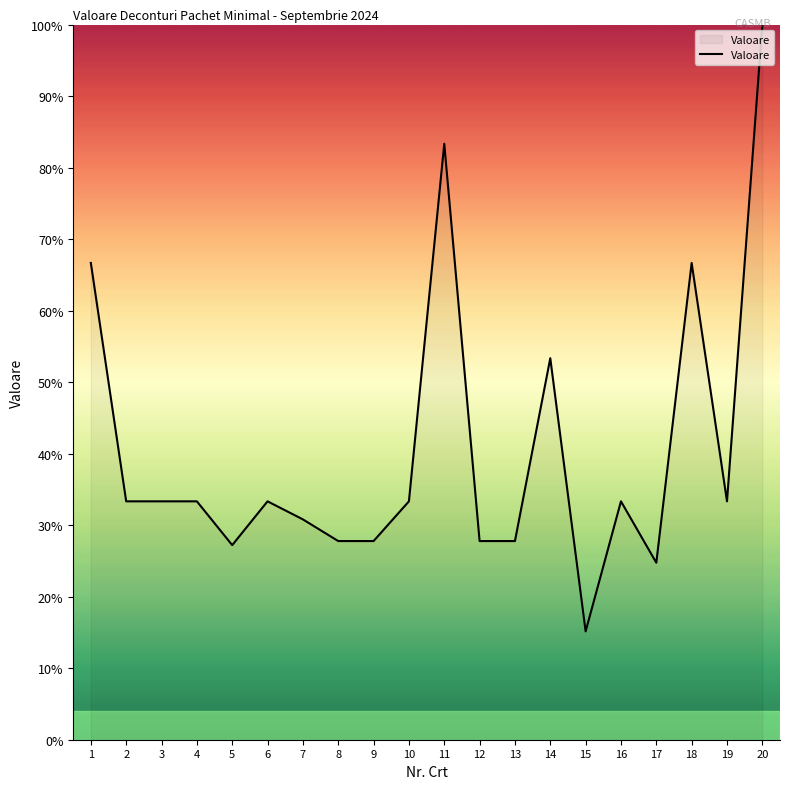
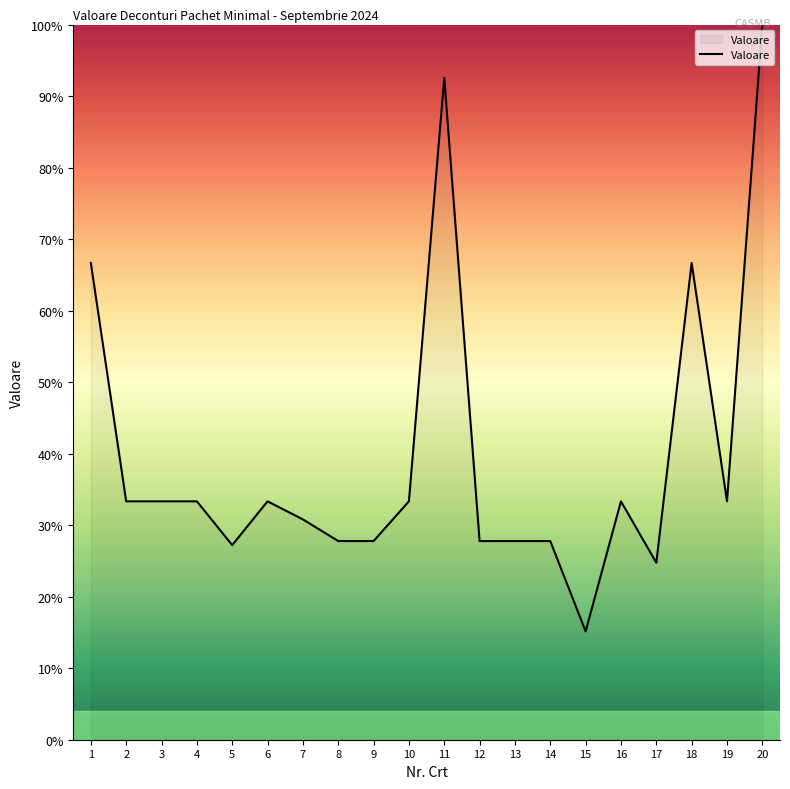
  {
    "1": "67%",
    "2": "33%",
    "3": "33%",
    "4": "33%",
    "5": "27%",
    "6": "33%",
    "7": "31%",
    "8": "28%",
    "9": "28%",
    "10": "33%",
-   "11": "83%",
+   "11": "93%",
    "12": "28%",
    "13": "28%",
-   "14": "53%",
+   "14": "28%",
    "15": "15%",
    "16": "33%",
    "17": "25%",
    "18": "67%",
    "19": "33%",
    "20": "100%"
  }
